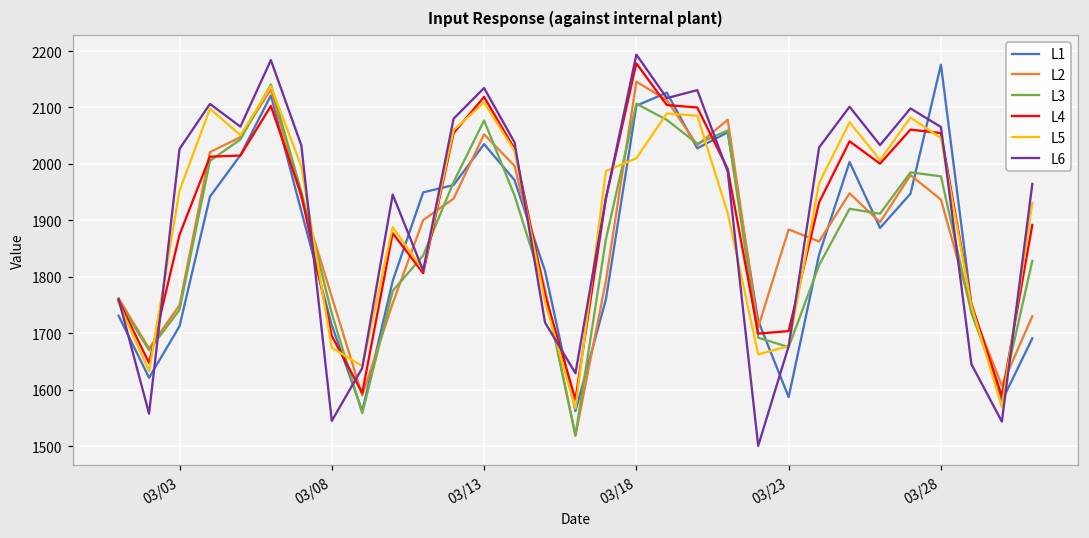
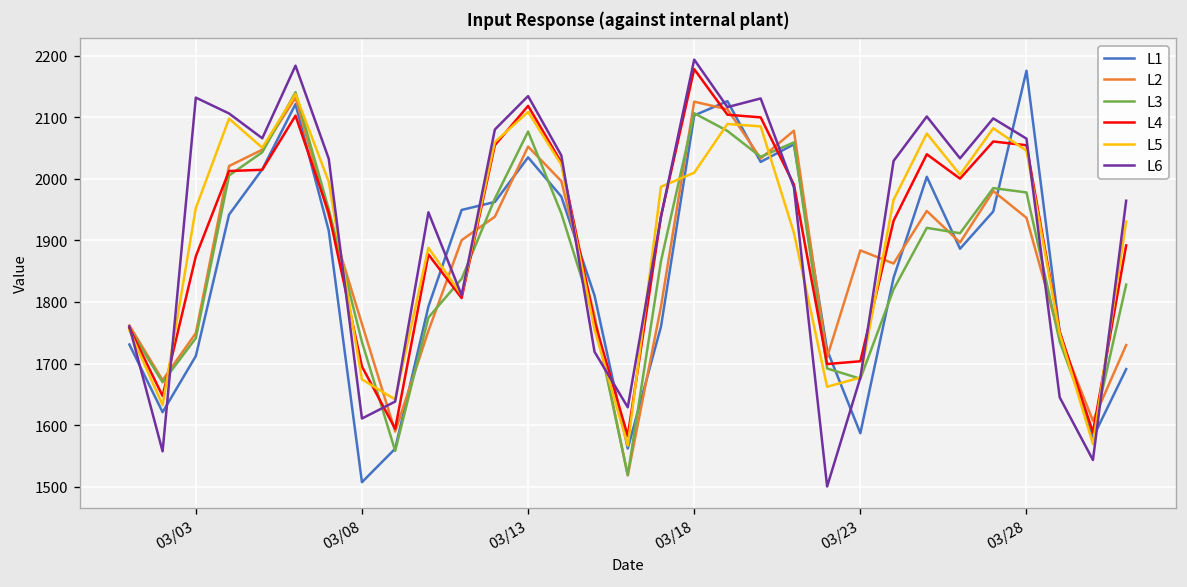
  {
    "L1": {
      "03/03": 1710,
-     "03/08": 1710,
+     "03/08": 1510,
      "03/13": 2030,
      "03/23": 1590,
      "03/28": 2180
    },
    "L2": {
      "03/03": 1750,
      "03/08": 1760,
      "03/13": 2050,
-     "03/18": 2150,
+     "03/18": 2130,
      "03/23": 1880,
      "03/28": 1940
    },
    "L3": {
      "03/03": 1740,
      "03/08": 1730,
      "03/13": 2080,
      "03/28": 1980
    },
    "L4": {
      "03/03": 1870,
      "03/08": 1700,
      "03/13": 2120,
      "03/18": 2180,
      "03/23": 1700,
      "03/28": 2050
    },
    "L5": {
      "03/03": 1950,
      "03/08": 1670,
      "03/13": 2110,
      "03/18": 2010,
      "03/28": 2050
    },
    "L6": {
-     "03/03": 2030,
-     "03/08": 1540,
+     "03/03": 2130,
+     "03/08": 1610,
      "03/13": 2130,
      "03/18": 2190,
      "03/28": 2070
    }
  }
